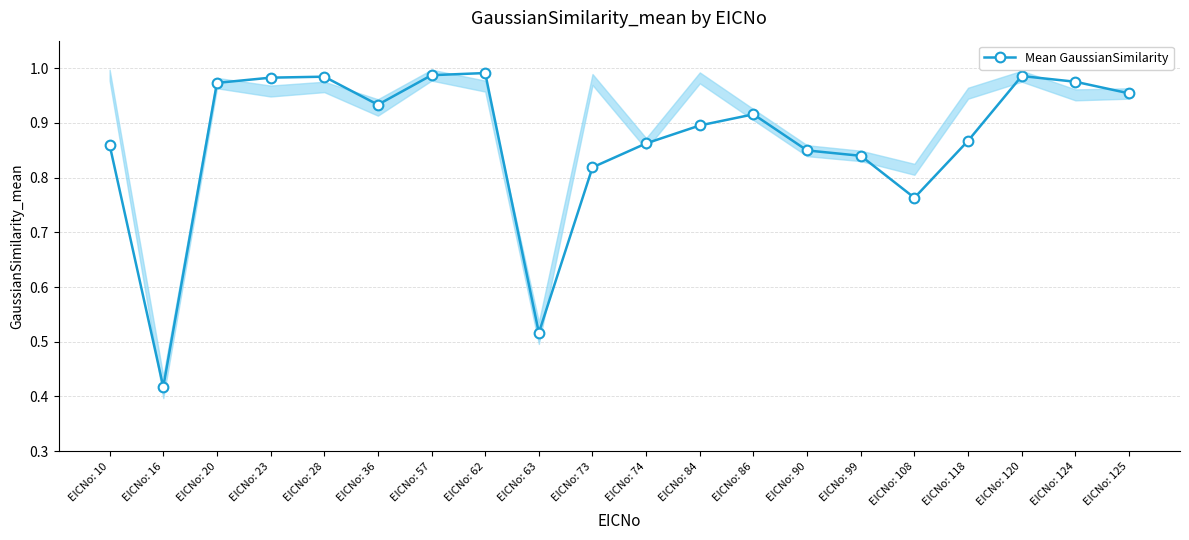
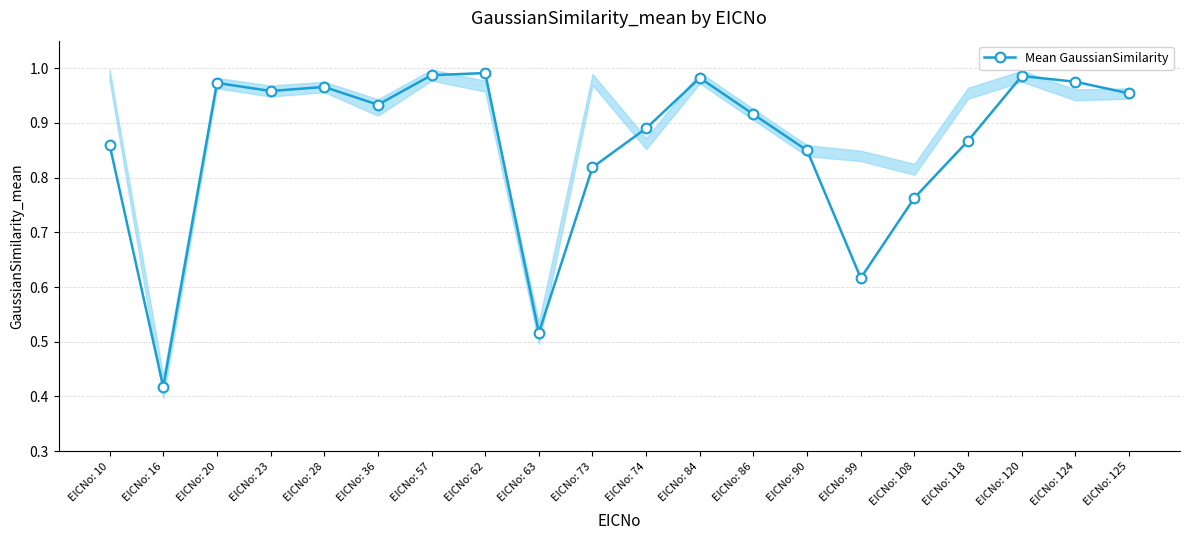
  {
    "Mean GaussianSimilarity": {
      "EICNo: 10": 0.86,
      "EICNo: 16": 0.42,
      "EICNo: 20": 0.97,
-     "EICNo: 23": 0.98,
-     "EICNo: 28": 0.98,
+     "EICNo: 23": 0.96,
+     "EICNo: 28": 0.97,
      "EICNo: 36": 0.93,
      "EICNo: 57": 0.99,
      "EICNo: 62": 0.99,
      "EICNo: 63": 0.52,
      "EICNo: 73": 0.82,
-     "EICNo: 74": 0.86,
-     "EICNo: 84": 0.90,
+     "EICNo: 74": 0.89,
+     "EICNo: 84": 0.98,
      "EICNo: 86": 0.92,
      "EICNo: 90": 0.85,
-     "EICNo: 99": 0.84,
+     "EICNo: 99": 0.62,
      "EICNo: 108": 0.76,
      "EICNo: 118": 0.87,
      "EICNo: 120": 0.99,
      "EICNo: 124": 0.97,
      "EICNo: 125": 0.95
    }
  }
